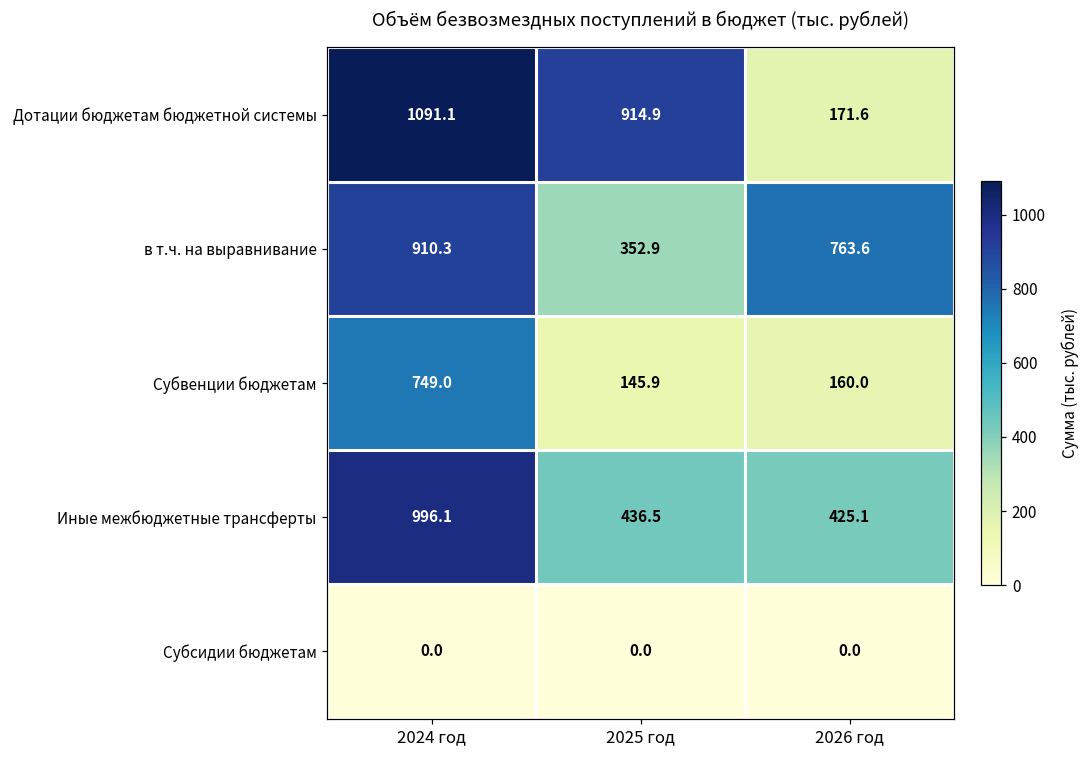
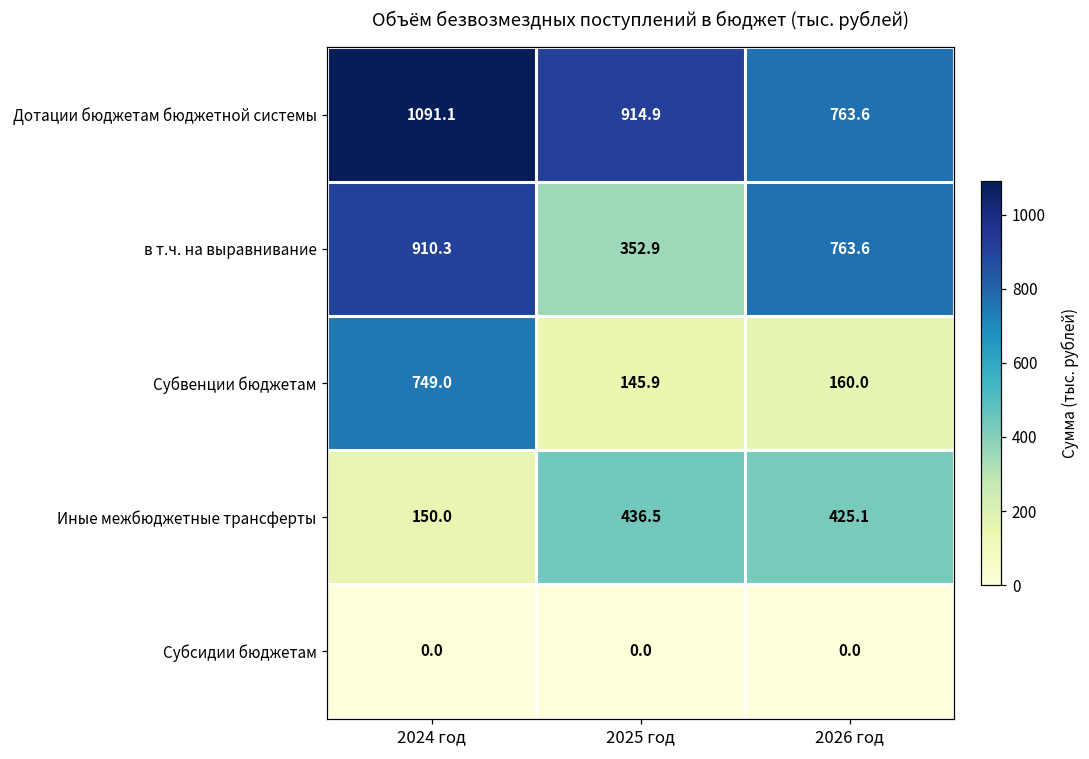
  {
    "Дотации бюджетам бюджетной системы": {
      "2024 год": 1091.1,
      "2025 год": 914.9,
-     "2026 год": 171.6
+     "2026 год": 763.6
    },
    "в т.ч. на выравнивание": {
      "2024 год": 910.3,
      "2025 год": 352.9,
      "2026 год": 763.6
    },
    "Субвенции бюджетам": {
      "2024 год": 749.0,
      "2025 год": 145.9,
      "2026 год": 160.0
    },
    "Иные межбюджетные трансферты": {
-     "2024 год": 996.1,
+     "2024 год": 150.0,
      "2025 год": 436.5,
      "2026 год": 425.1
    },
    "Субсидии бюджетам": {
      "2024 год": 0.0,
      "2025 год": 0.0,
      "2026 год": 0.0
    }
  }
